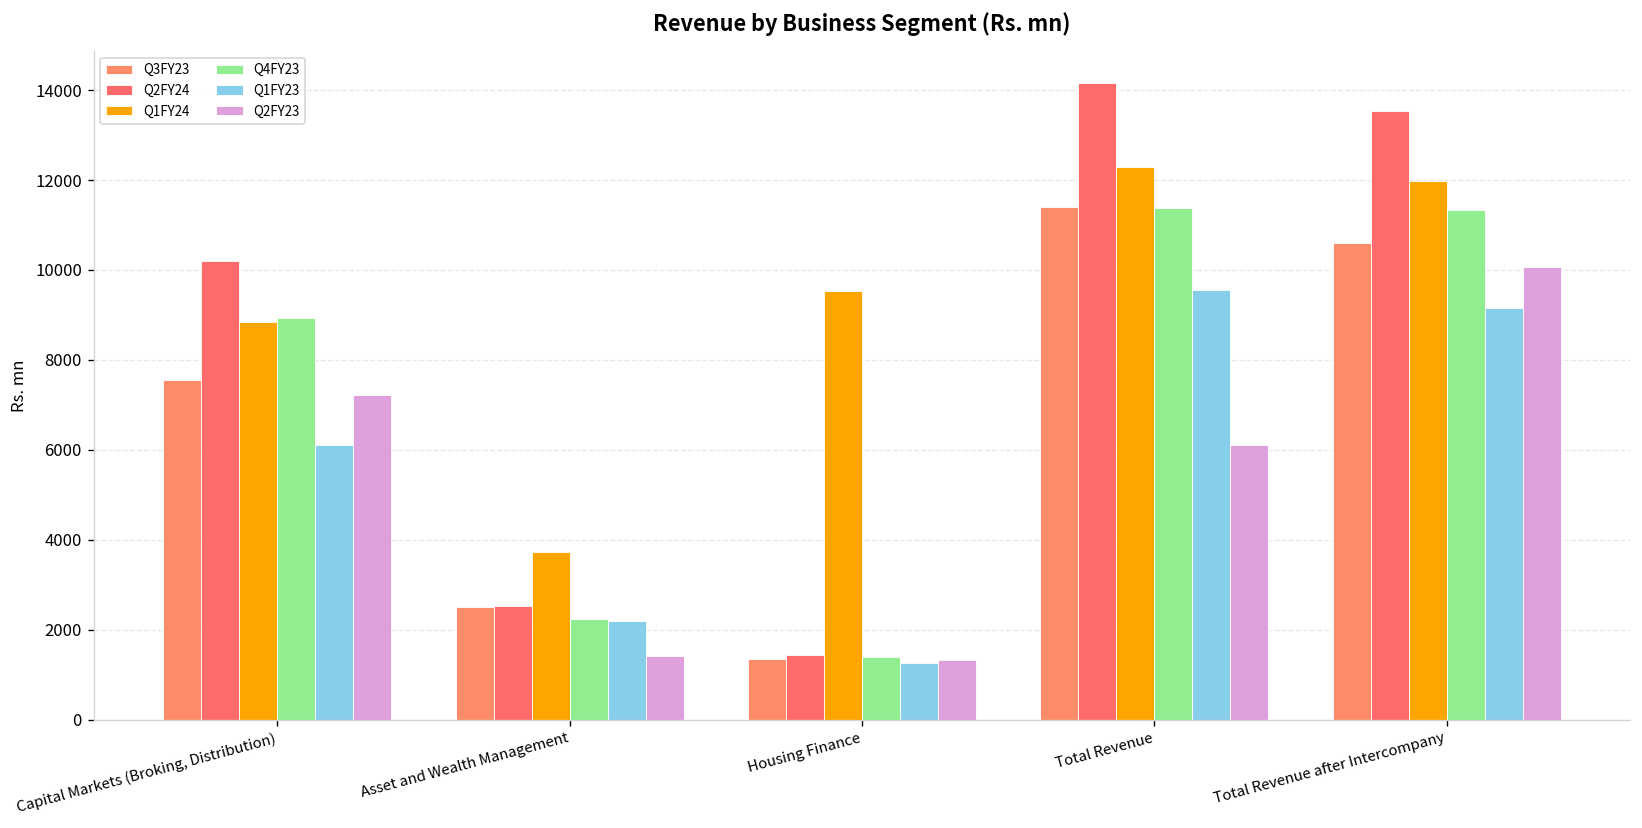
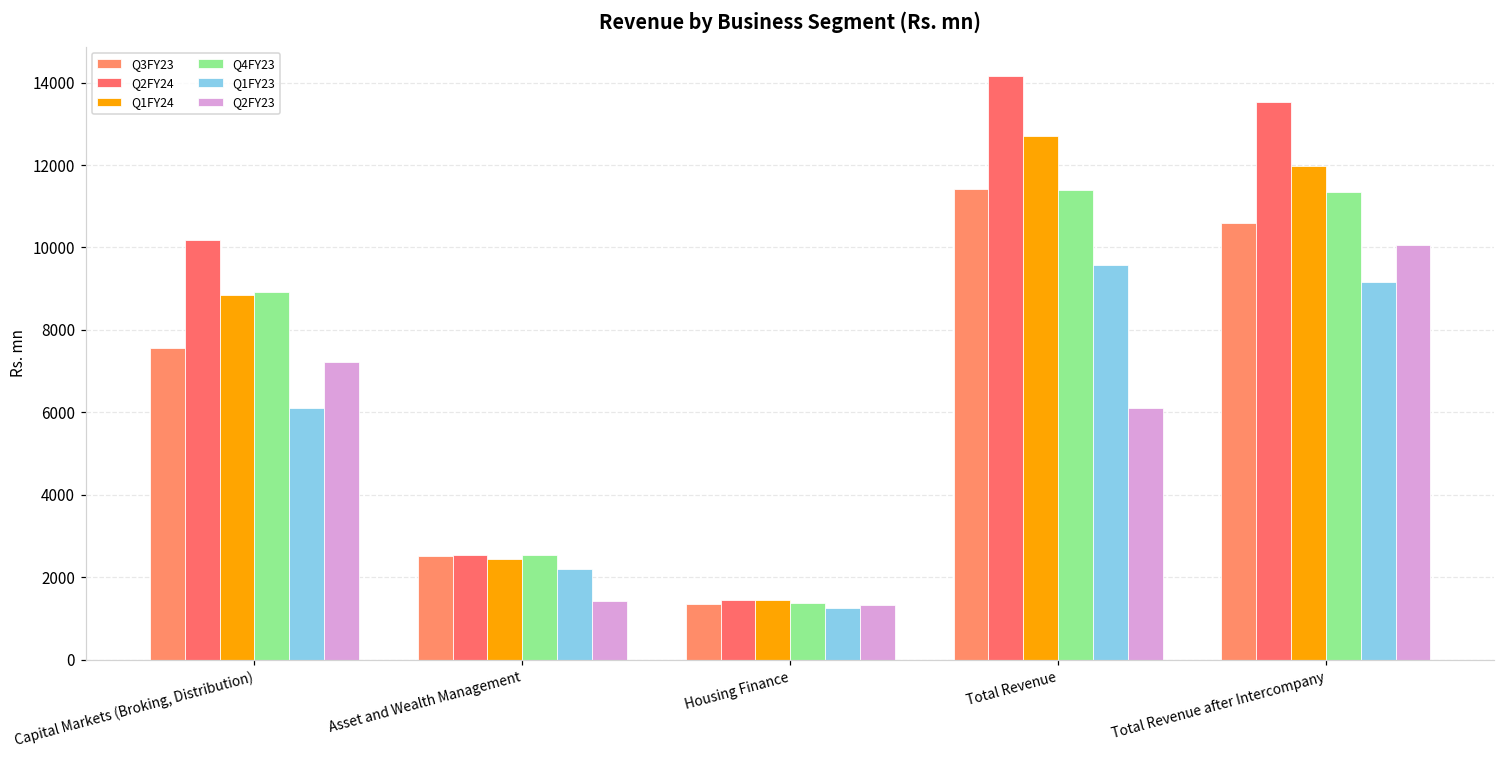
  {
    "Q1FY24": {
      "Capital Markets (Broking, Distribution)": 8800,
-     "Asset and Wealth Management": 3700,
-     "Housing Finance": 9500,
-     "Total Revenue": 12300,
+     "Asset and Wealth Management": 2400,
+     "Housing Finance": 1400,
+     "Total Revenue": 12700,
      "Total Revenue after Intercompany": 12000
    },
    "Q4FY23": {
      "Capital Markets (Broking, Distribution)": 8900,
-     "Asset and Wealth Management": 2200,
+     "Asset and Wealth Management": 2600,
      "Housing Finance": 1400,
      "Total Revenue": 11400,
      "Total Revenue after Intercompany": 11300
    },
    "Q1FY23": {
      "Capital Markets (Broking, Distribution)": 6100,
      "Asset and Wealth Management": 2200,
      "Housing Finance": 1300,
      "Total Revenue": 9600,
      "Total Revenue after Intercompany": 9200
    },
    "Q2FY23": {
      "Capital Markets (Broking, Distribution)": 7200,
      "Asset and Wealth Management": 1400,
      "Housing Finance": 1300,
      "Total Revenue": 6100,
      "Total Revenue after Intercompany": 10100
    }
  }
